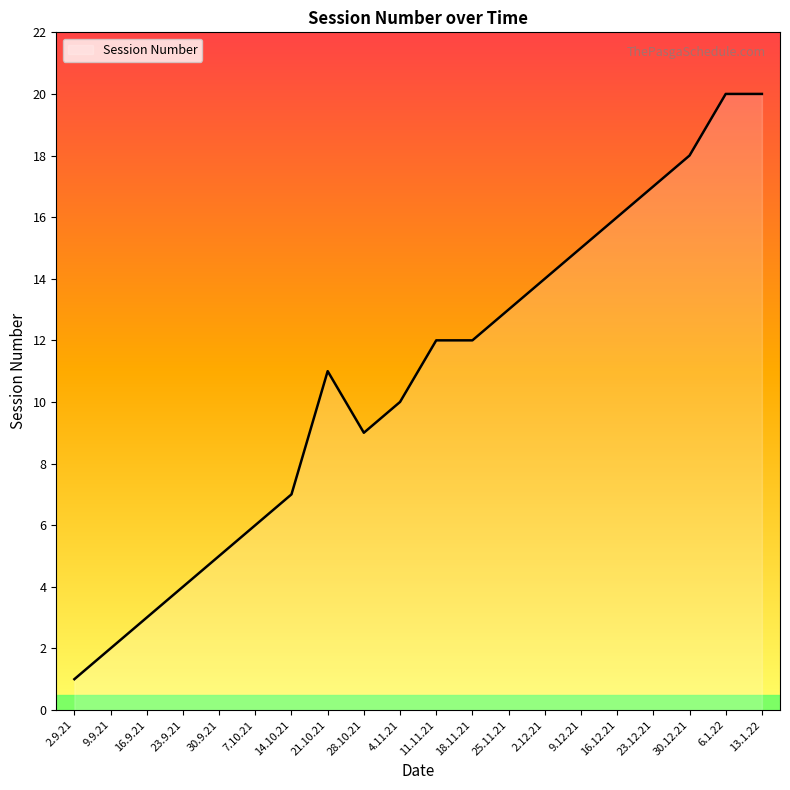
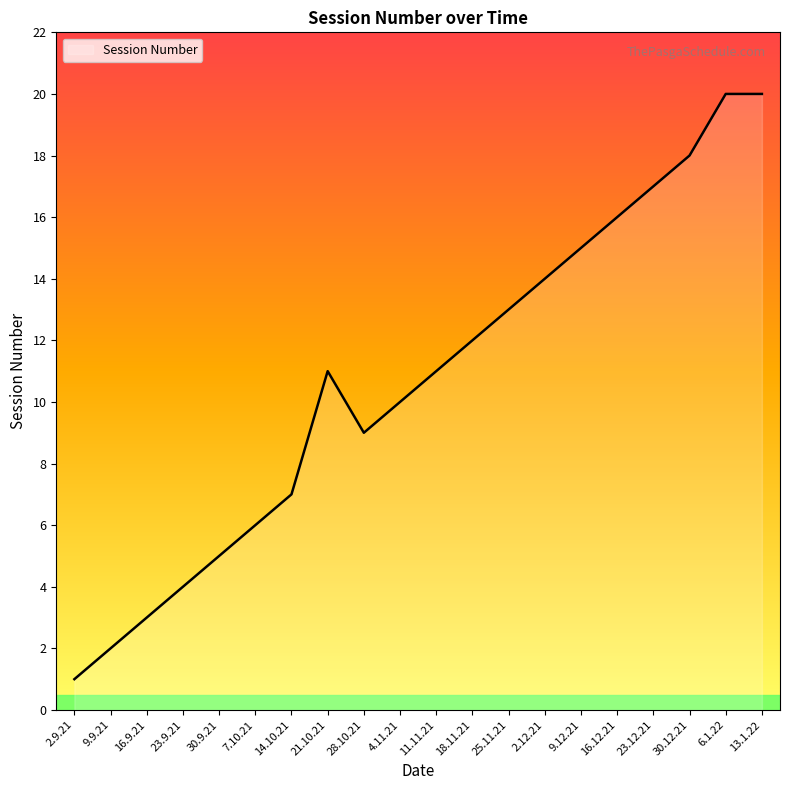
  {
    "2.9.21": 1,
    "9.9.21": 2,
    "16.9.21": 3,
    "23.9.21": 4,
    "30.9.21": 5,
    "7.10.21": 6,
    "14.10.21": 7,
    "21.10.21": 11,
    "28.10.21": 9,
    "4.11.21": 10,
-   "11.11.21": 12,
+   "11.11.21": 11,
    "18.11.21": 12,
    "25.11.21": 13,
    "2.12.21": 14,
    "9.12.21": 15,
    "16.12.21": 16,
    "23.12.21": 17,
    "30.12.21": 18,
    "6.1.22": 20,
    "13.1.22": 20
  }
